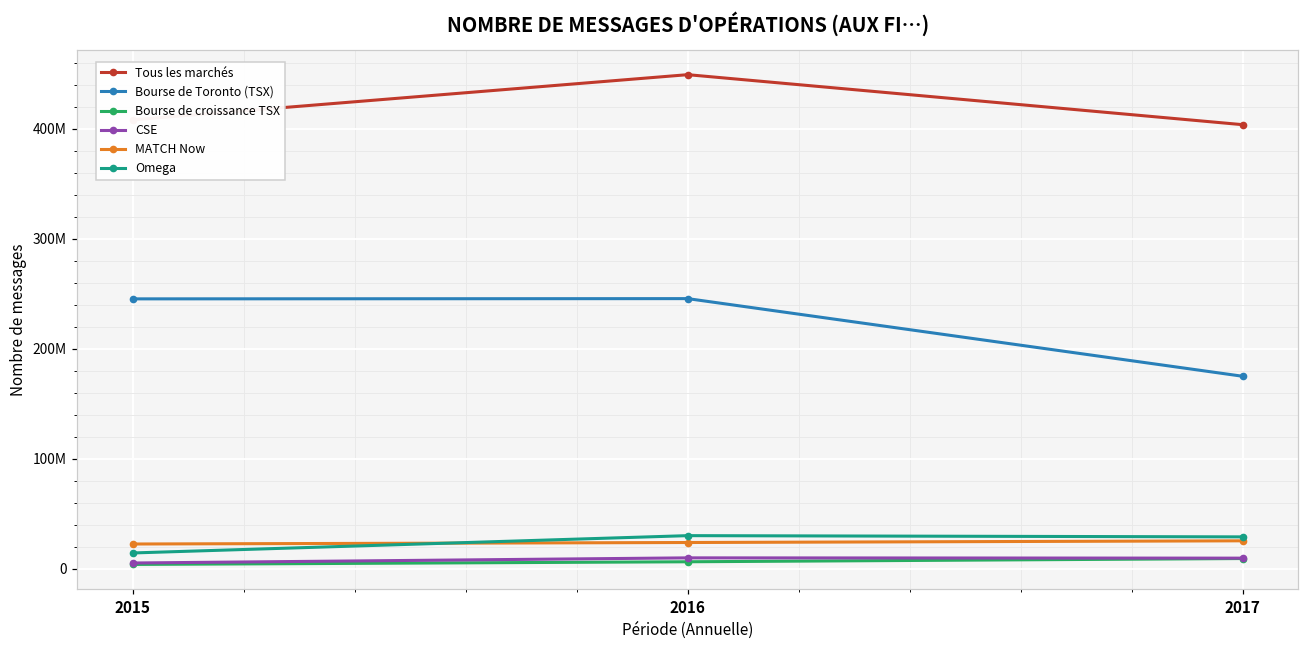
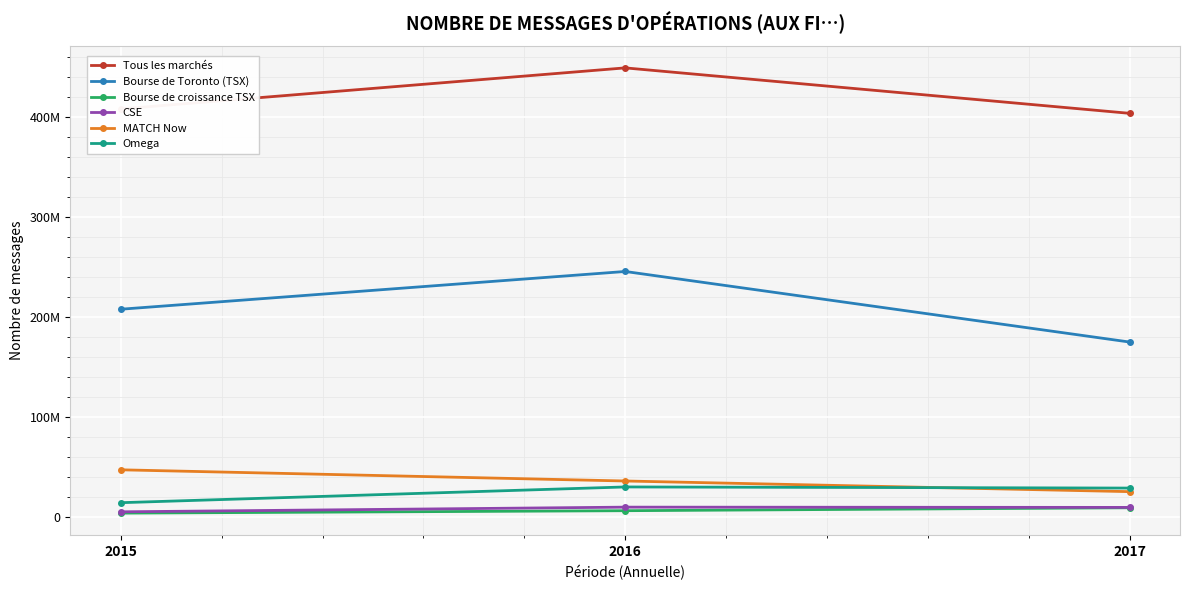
  {
    "Tous les marchés": {
      "2016": 449000000,
      "2017": 404000000
    },
    "Bourse de Toronto (TSX)": {
-     "2015": 246000000,
+     "2015": 208000000,
      "2016": 246000000,
      "2017": 175000000
    },
    "CSE": {
      "2016": 10000000
    },
    "MATCH Now": {
-     "2015": 23000000,
-     "2016": 24000000,
+     "2015": 47000000,
+     "2016": 36000000,
      "2017": 26000000
    }
  }
